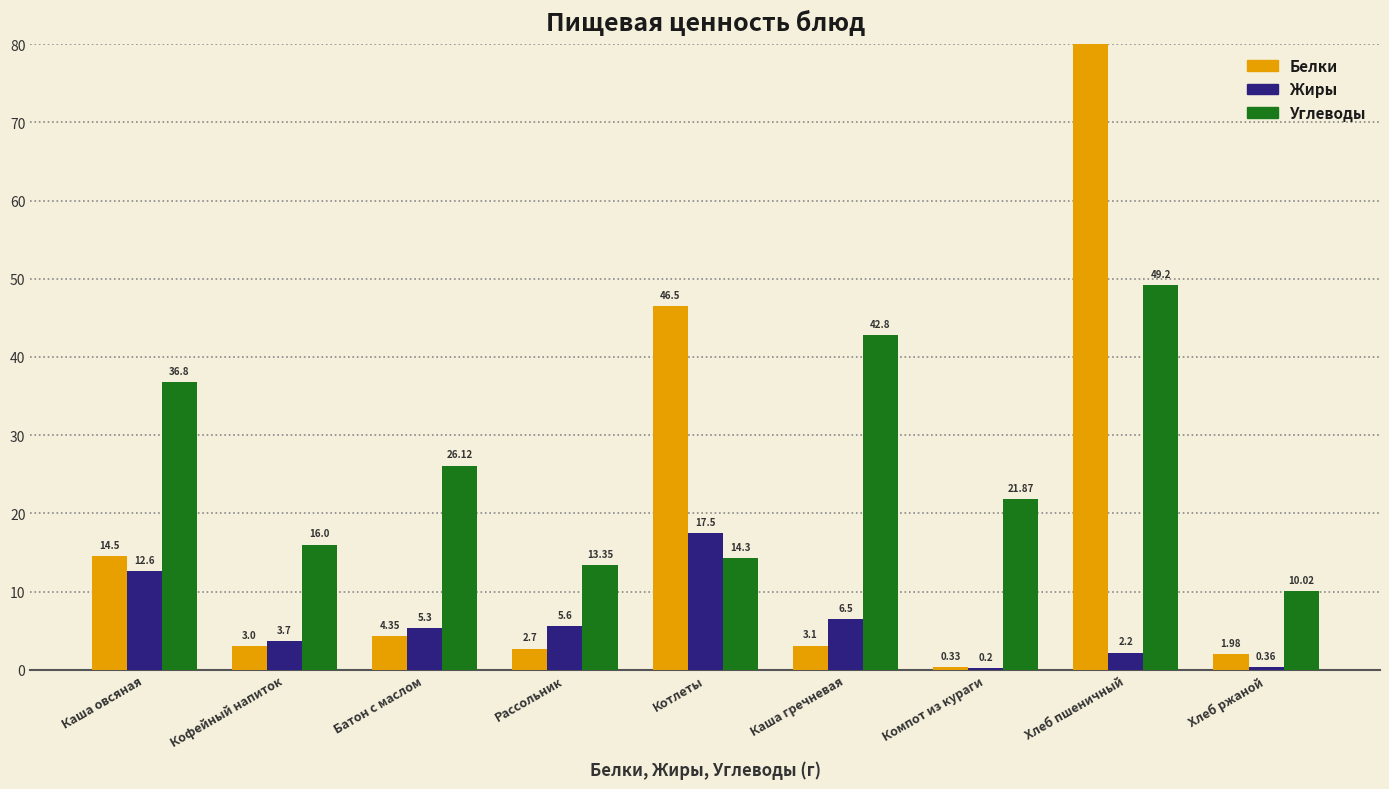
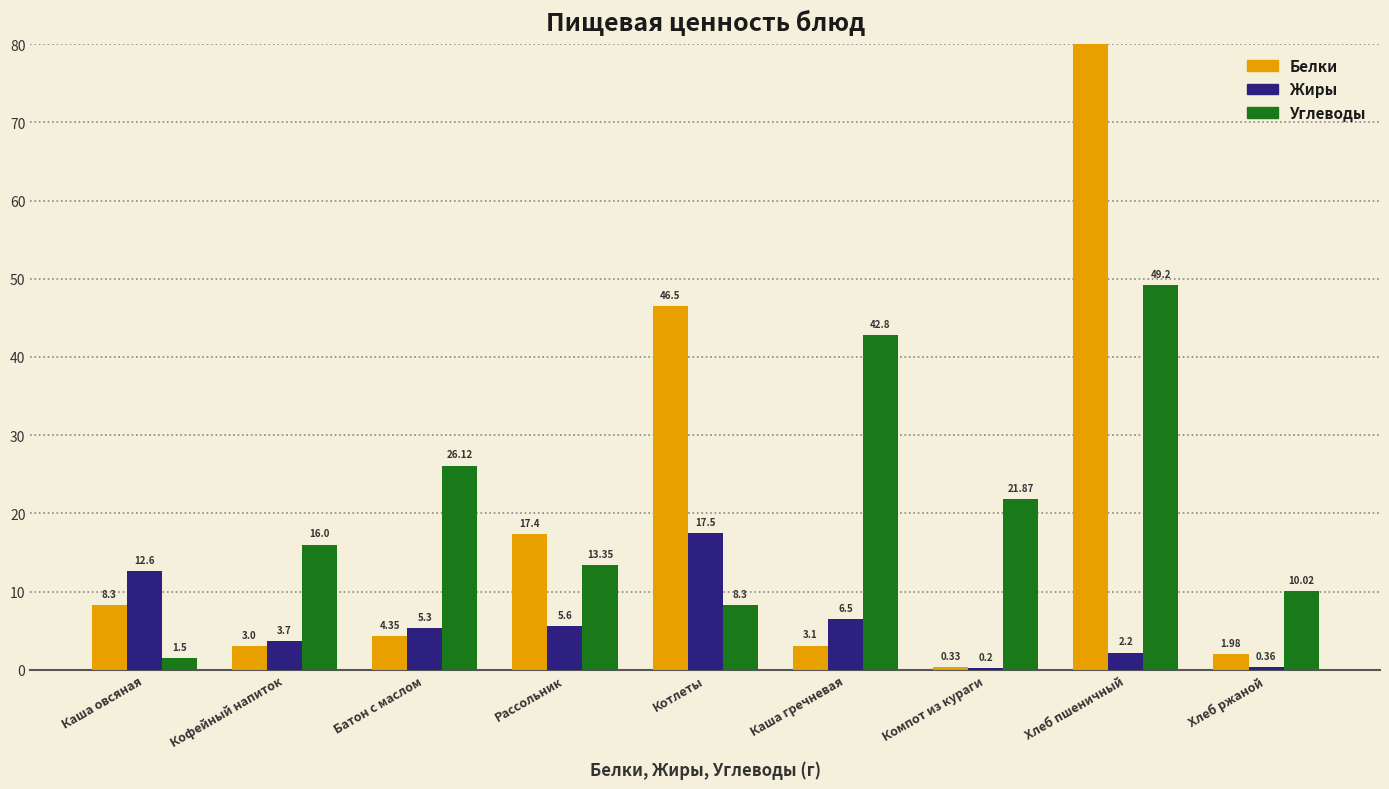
  {
    "Белки": {
-     "Каша овсяная": 14.5,
+     "Каша овсяная": 8.3,
      "Кофейный напиток": 3.0,
      "Батон с маслом": 4.35,
-     "Рассольник": 2.7,
+     "Рассольник": 17.4,
      "Котлеты": 46.5,
      "Каша гречневая": 3.1,
      "Компот из кураги": 0.33,
      "Хлеб ржаной": 1.98
    },
    "Жиры": {
      "Каша овсяная": 12.6,
      "Кофейный напиток": 3.7,
      "Батон с маслом": 5.3,
      "Рассольник": 5.6,
      "Котлеты": 17.5,
      "Каша гречневая": 6.5,
      "Компот из кураги": 0.2,
      "Хлеб пшеничный": 2.2,
      "Хлеб ржаной": 0.36
    },
    "Углеводы": {
-     "Каша овсяная": 36.8,
+     "Каша овсяная": 1.5,
      "Кофейный напиток": 16.0,
      "Батон с маслом": 26.12,
      "Рассольник": 13.35,
-     "Котлеты": 14.3,
+     "Котлеты": 8.3,
      "Каша гречневая": 42.8,
      "Компот из кураги": 21.87,
      "Хлеб пшеничный": 49.2,
      "Хлеб ржаной": 10.02
    }
  }
